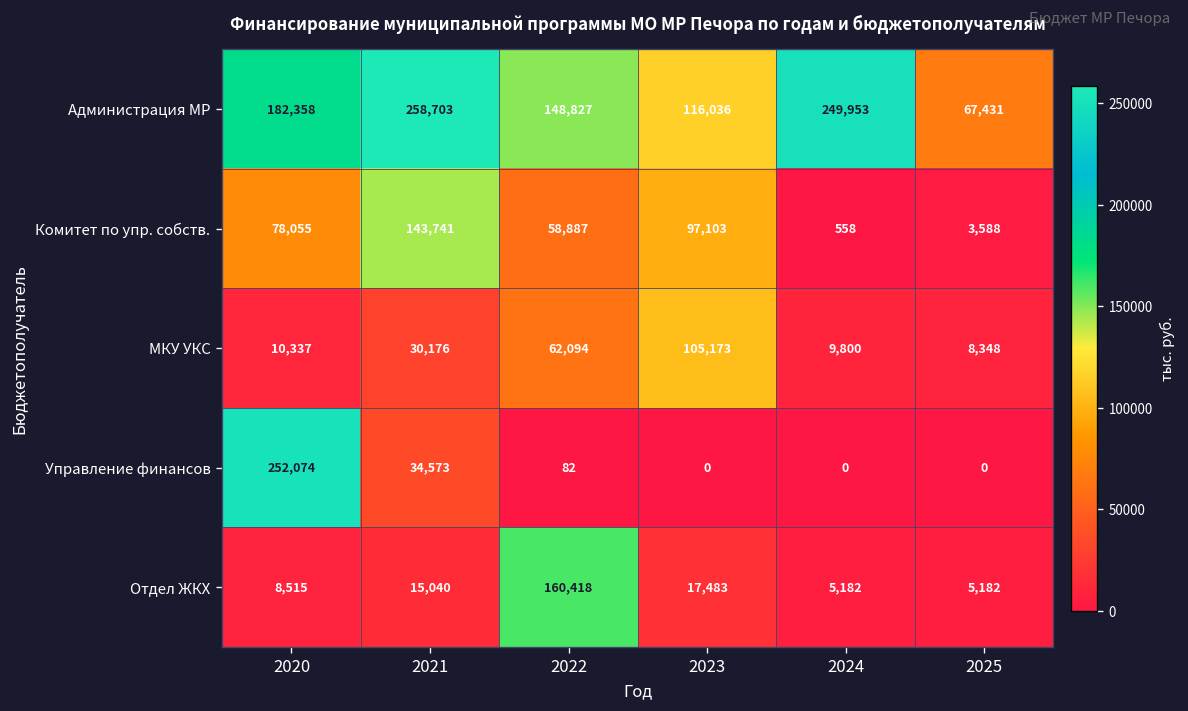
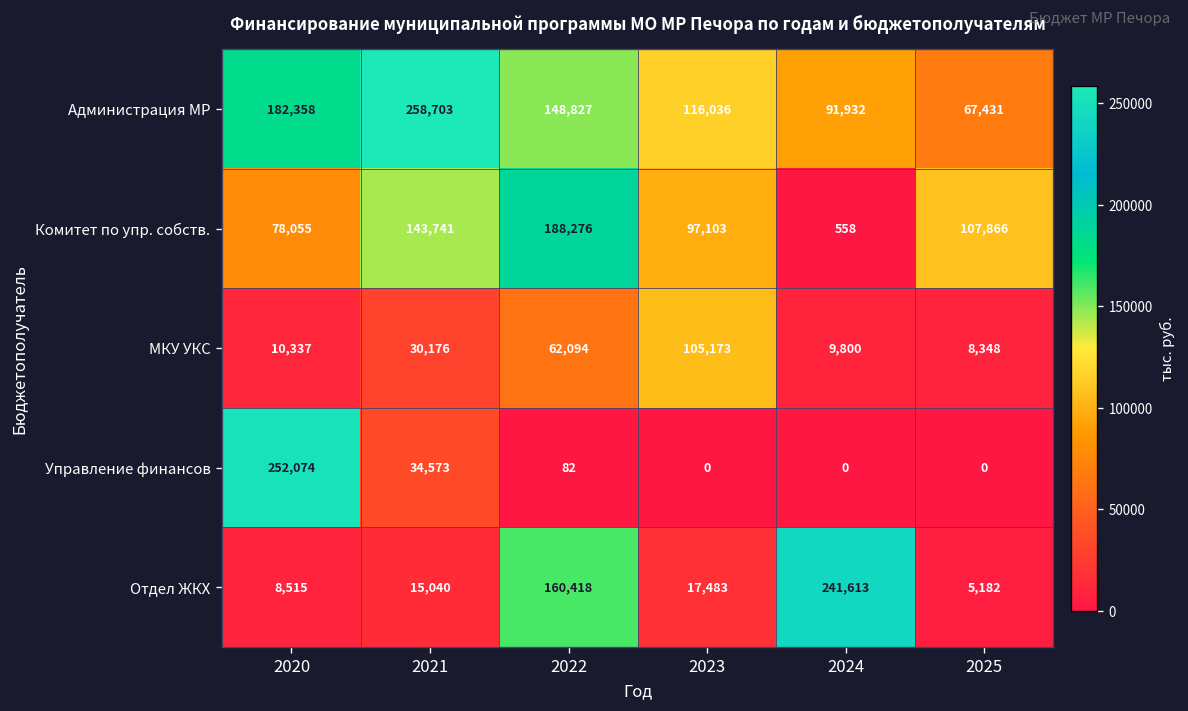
  {
    "Администрация МР": {
      "2020": "182,358",
      "2021": "258,703",
      "2022": "148,827",
      "2023": "116,036",
-     "2024": "249,953",
+     "2024": "91,932",
      "2025": "67,431"
    },
    "Комитет по упр. собств.": {
      "2020": "78,055",
      "2021": "143,741",
-     "2022": "58,887",
+     "2022": "188,276",
      "2023": "97,103",
      "2024": "558",
-     "2025": "3,588"
+     "2025": "107,866"
    },
    "МКУ УКС": {
      "2020": "10,337",
      "2021": "30,176",
      "2022": "62,094",
      "2023": "105,173",
      "2024": "9,800",
      "2025": "8,348"
    },
    "Управление финансов": {
      "2020": "252,074",
      "2021": "34,573",
      "2022": "82",
      "2023": "0",
      "2024": "0",
      "2025": "0"
    },
    "Отдел ЖКХ": {
      "2020": "8,515",
      "2021": "15,040",
      "2022": "160,418",
      "2023": "17,483",
-     "2024": "5,182",
+     "2024": "241,613",
      "2025": "5,182"
    }
  }
